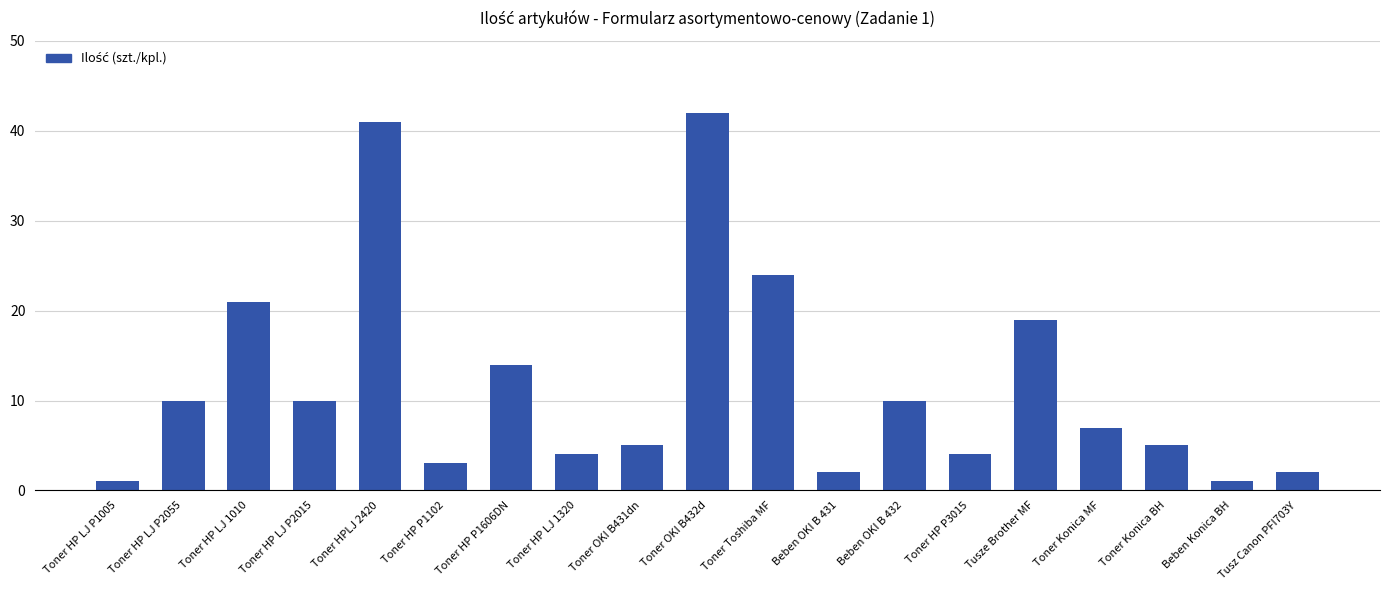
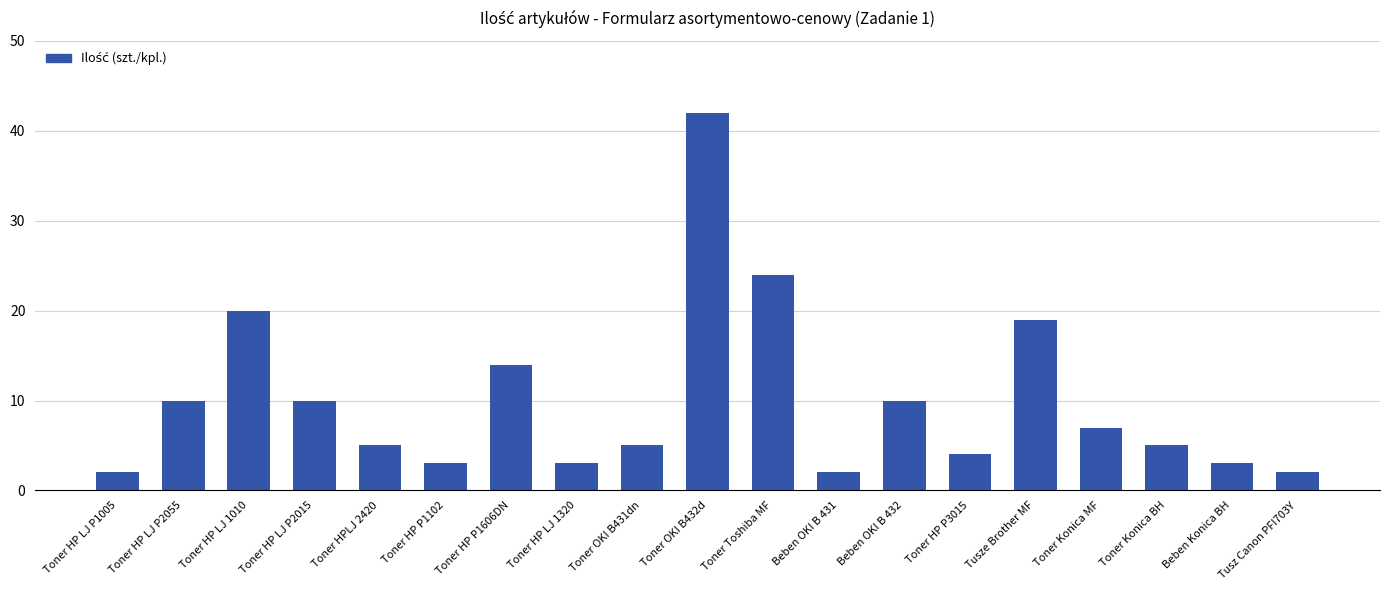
  {
-   "Toner HP LJ P1005": 1,
+   "Toner HP LJ P1005": 2,
    "Toner HP LJ P2055": 10,
-   "Toner HP LJ 1010": 21,
+   "Toner HP LJ 1010": 20,
    "Toner HP LJ P2015": 10,
-   "Toner HPLJ 2420": 41,
+   "Toner HPLJ 2420": 5,
    "Toner HP P1102": 3,
    "Toner HP P1606DN": 14,
-   "Toner HP LJ 1320": 4,
+   "Toner HP LJ 1320": 3,
    "Toner OKI B431dn": 5,
    "Toner OKI B432d": 42,
    "Toner Toshiba MF": 24,
    "Beben OKI B 431": 2,
    "Beben OKI B 432": 10,
    "Toner HP P3015": 4,
    "Tusze Brother MF": 19,
    "Toner Konica MF": 7,
    "Toner Konica BH": 5,
-   "Beben Konica BH": 1,
+   "Beben Konica BH": 3,
    "Tusz Canon PFI703Y": 2
  }
